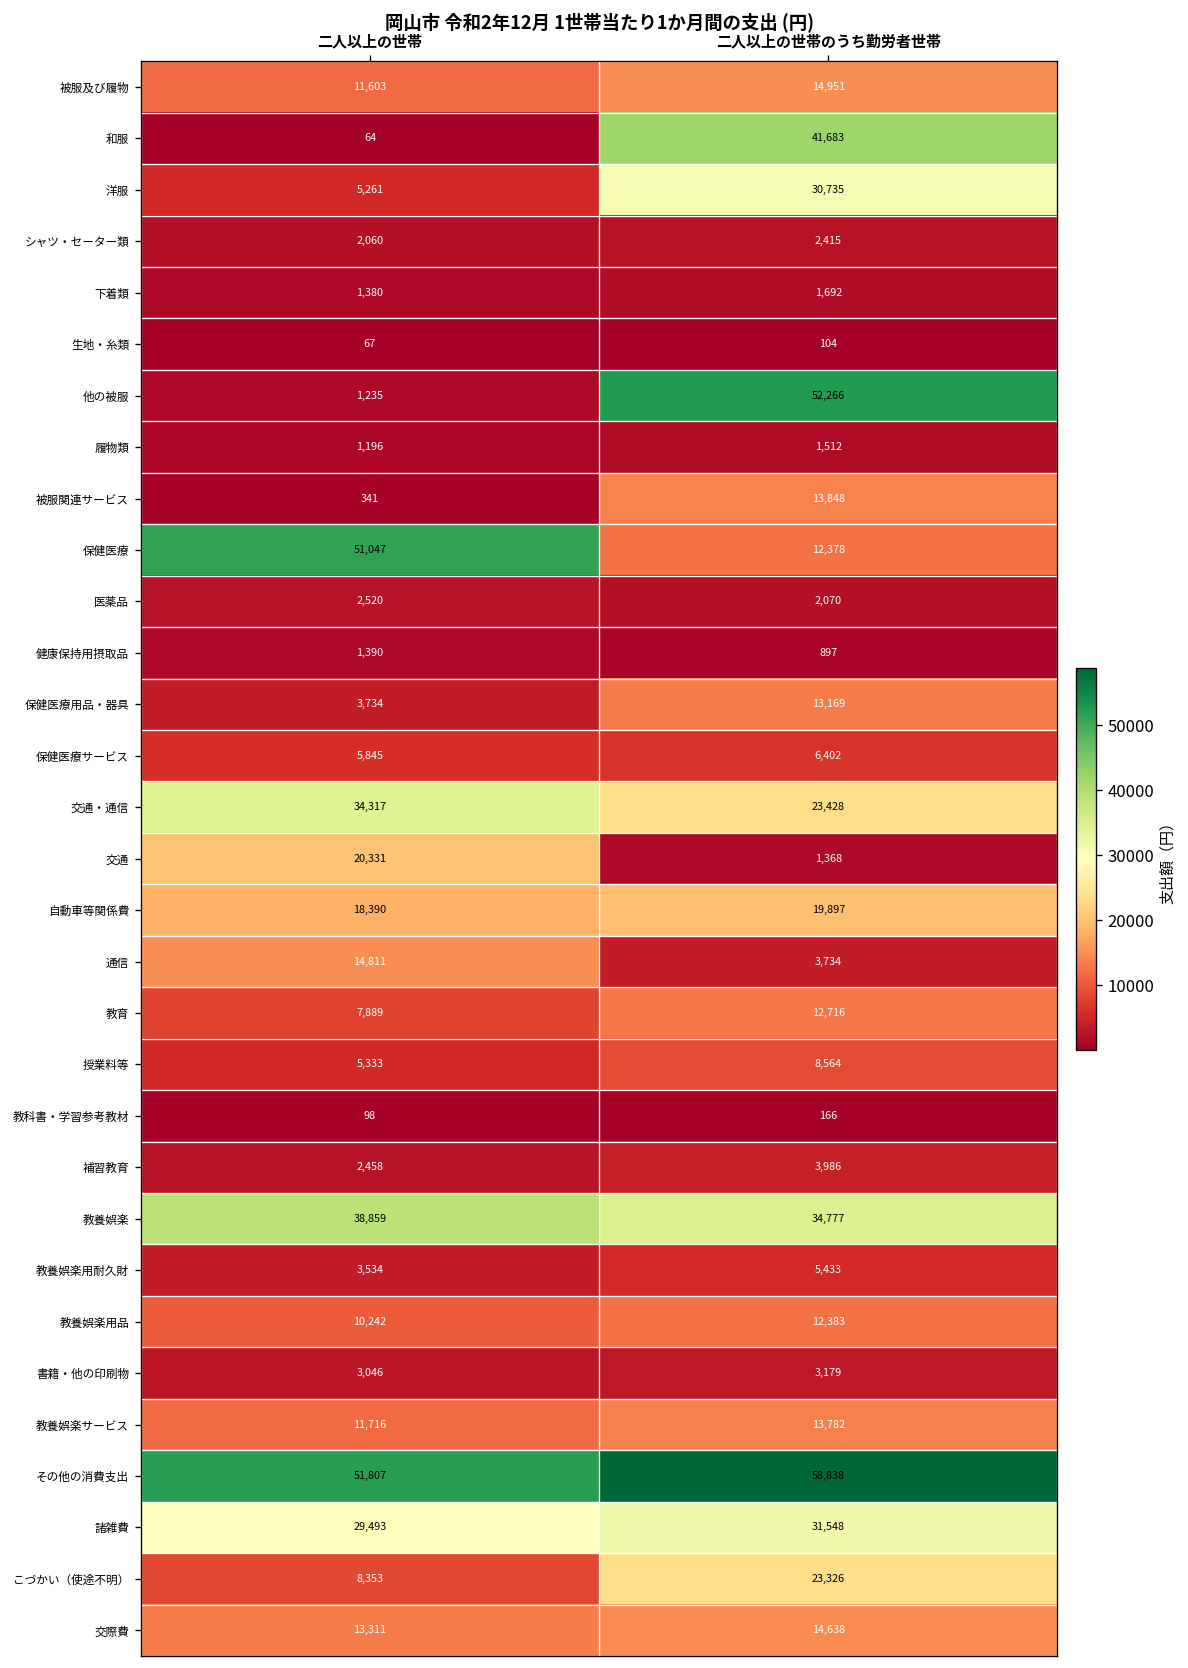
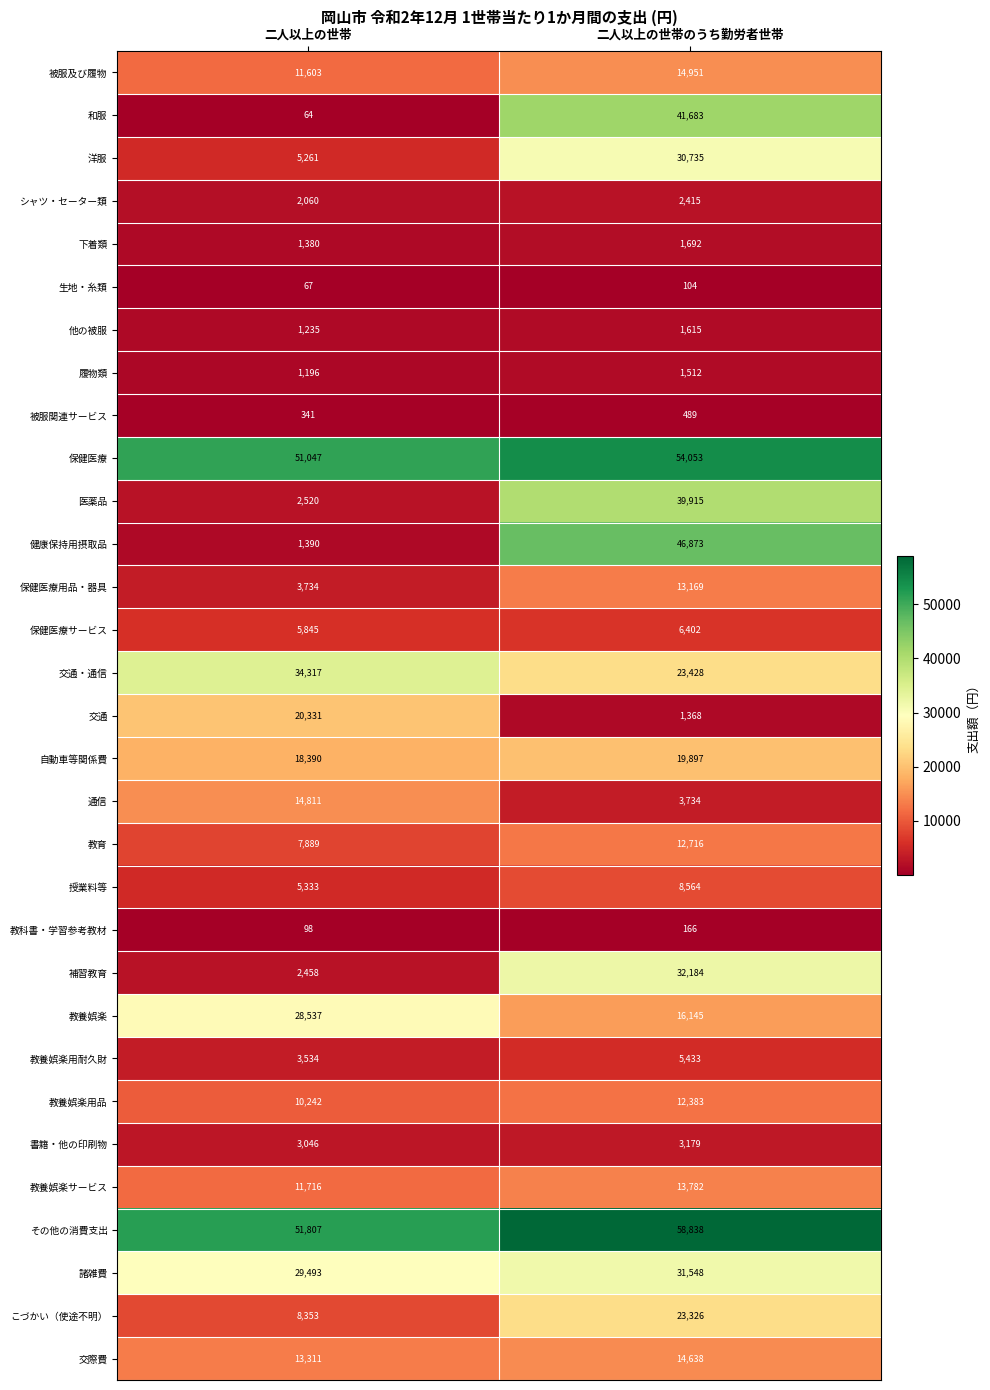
  {
    "被服及び履物": {
      "二人以上の世帯": "11,603",
      "二人以上の世帯のうち勤労者世帯": "14,951"
    },
    "和服": {
      "二人以上の世帯": "64",
      "二人以上の世帯のうち勤労者世帯": "41,683"
    },
    "洋服": {
      "二人以上の世帯": "5,261",
      "二人以上の世帯のうち勤労者世帯": "30,735"
    },
    "シャツ・セーター類": {
      "二人以上の世帯": "2,060",
      "二人以上の世帯のうち勤労者世帯": "2,415"
    },
    "下着類": {
      "二人以上の世帯": "1,380",
      "二人以上の世帯のうち勤労者世帯": "1,692"
    },
    "生地・糸類": {
      "二人以上の世帯": "67",
      "二人以上の世帯のうち勤労者世帯": "104"
    },
    "他の被服": {
      "二人以上の世帯": "1,235",
-     "二人以上の世帯のうち勤労者世帯": "52,266"
+     "二人以上の世帯のうち勤労者世帯": "1,615"
    },
    "履物類": {
      "二人以上の世帯": "1,196",
      "二人以上の世帯のうち勤労者世帯": "1,512"
    },
    "被服関連サービス": {
      "二人以上の世帯": "341",
-     "二人以上の世帯のうち勤労者世帯": "13,848"
+     "二人以上の世帯のうち勤労者世帯": "489"
    },
    "保健医療": {
      "二人以上の世帯": "51,047",
-     "二人以上の世帯のうち勤労者世帯": "12,378"
+     "二人以上の世帯のうち勤労者世帯": "54,053"
    },
    "医薬品": {
      "二人以上の世帯": "2,520",
-     "二人以上の世帯のうち勤労者世帯": "2,070"
+     "二人以上の世帯のうち勤労者世帯": "39,915"
    },
    "健康保持用摂取品": {
      "二人以上の世帯": "1,390",
-     "二人以上の世帯のうち勤労者世帯": "897"
+     "二人以上の世帯のうち勤労者世帯": "46,873"
    },
    "保健医療用品・器具": {
      "二人以上の世帯": "3,734",
      "二人以上の世帯のうち勤労者世帯": "13,169"
    },
    "保健医療サービス": {
      "二人以上の世帯": "5,845",
      "二人以上の世帯のうち勤労者世帯": "6,402"
    },
    "交通・通信": {
      "二人以上の世帯": "34,317",
      "二人以上の世帯のうち勤労者世帯": "23,428"
    },
    "交通": {
      "二人以上の世帯": "20,331",
      "二人以上の世帯のうち勤労者世帯": "1,368"
    },
    "自動車等関係費": {
      "二人以上の世帯": "18,390",
      "二人以上の世帯のうち勤労者世帯": "19,897"
    },
    "通信": {
      "二人以上の世帯": "14,811",
      "二人以上の世帯のうち勤労者世帯": "3,734"
    },
    "教育": {
      "二人以上の世帯": "7,889",
      "二人以上の世帯のうち勤労者世帯": "12,716"
    },
    "授業料等": {
      "二人以上の世帯": "5,333",
      "二人以上の世帯のうち勤労者世帯": "8,564"
    },
    "教科書・学習参考教材": {
      "二人以上の世帯": "98",
      "二人以上の世帯のうち勤労者世帯": "166"
    },
    "補習教育": {
      "二人以上の世帯": "2,458",
-     "二人以上の世帯のうち勤労者世帯": "3,986"
+     "二人以上の世帯のうち勤労者世帯": "32,184"
    },
    "教養娯楽": {
-     "二人以上の世帯": "38,859",
-     "二人以上の世帯のうち勤労者世帯": "34,777"
+     "二人以上の世帯": "28,537",
+     "二人以上の世帯のうち勤労者世帯": "16,145"
    },
    "教養娯楽用耐久財": {
      "二人以上の世帯": "3,534",
      "二人以上の世帯のうち勤労者世帯": "5,433"
    },
    "教養娯楽用品": {
      "二人以上の世帯": "10,242",
      "二人以上の世帯のうち勤労者世帯": "12,383"
    },
    "書籍・他の印刷物": {
      "二人以上の世帯": "3,046",
      "二人以上の世帯のうち勤労者世帯": "3,179"
    },
    "教養娯楽サービス": {
      "二人以上の世帯": "11,716",
      "二人以上の世帯のうち勤労者世帯": "13,782"
    },
    "その他の消費支出": {
      "二人以上の世帯": "51,807",
      "二人以上の世帯のうち勤労者世帯": "58,838"
    },
    "諸雑費": {
      "二人以上の世帯": "29,493",
      "二人以上の世帯のうち勤労者世帯": "31,548"
    },
    "こづかい（使途不明）": {
      "二人以上の世帯": "8,353",
      "二人以上の世帯のうち勤労者世帯": "23,326"
    },
    "交際費": {
      "二人以上の世帯": "13,311",
      "二人以上の世帯のうち勤労者世帯": "14,638"
    }
  }
